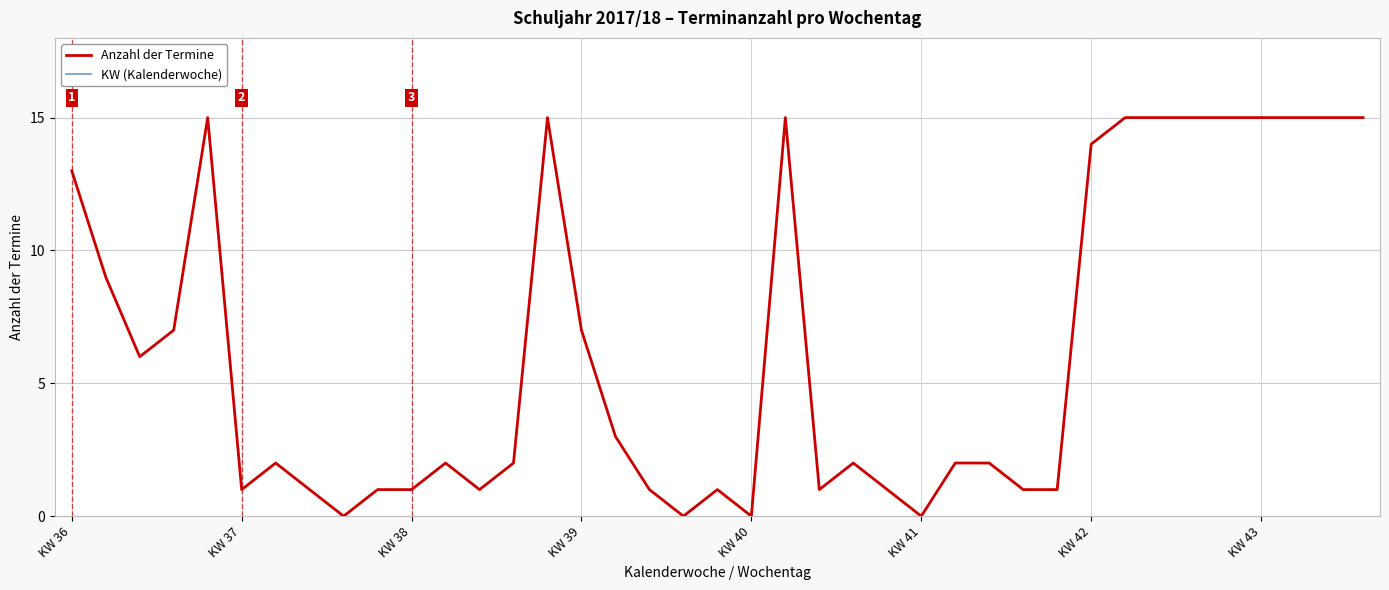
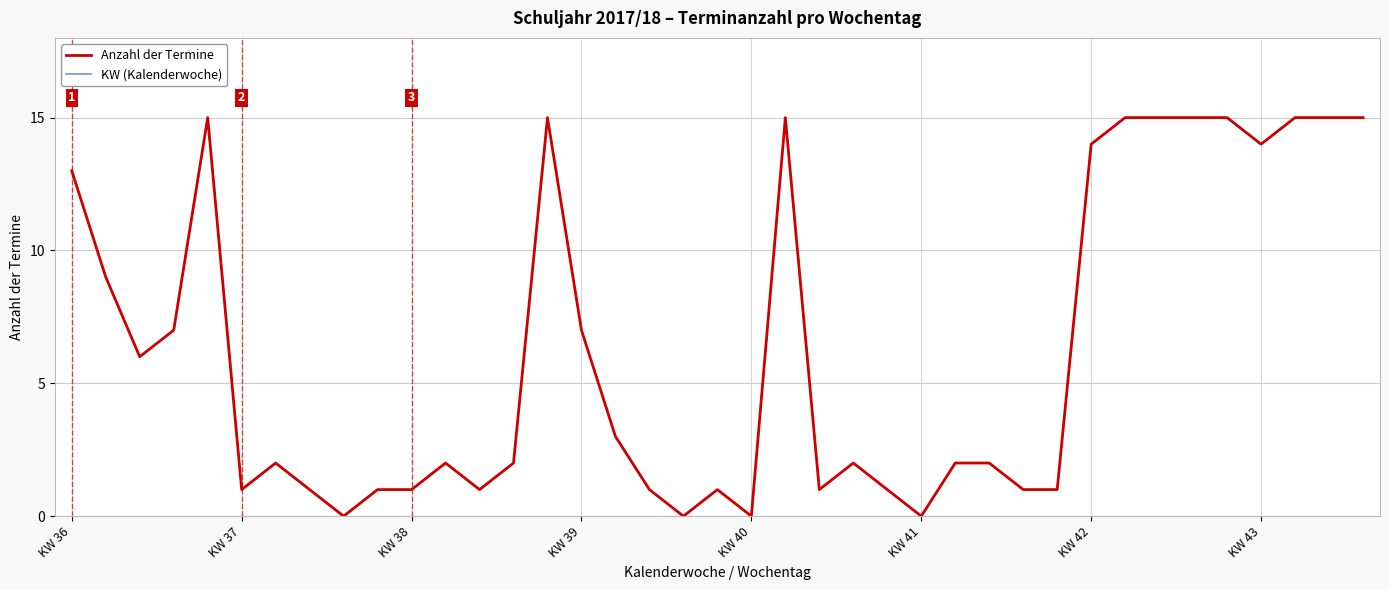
  {
    "Anzahl der Termine": {
      "KW 36": 13,
      "KW 37": 1,
      "KW 38": 1,
      "KW 39": 7,
      "KW 40": 0,
      "KW 41": 0,
      "KW 42": 14,
-     "KW 43": 15
+     "KW 43": 14
    }
  }
